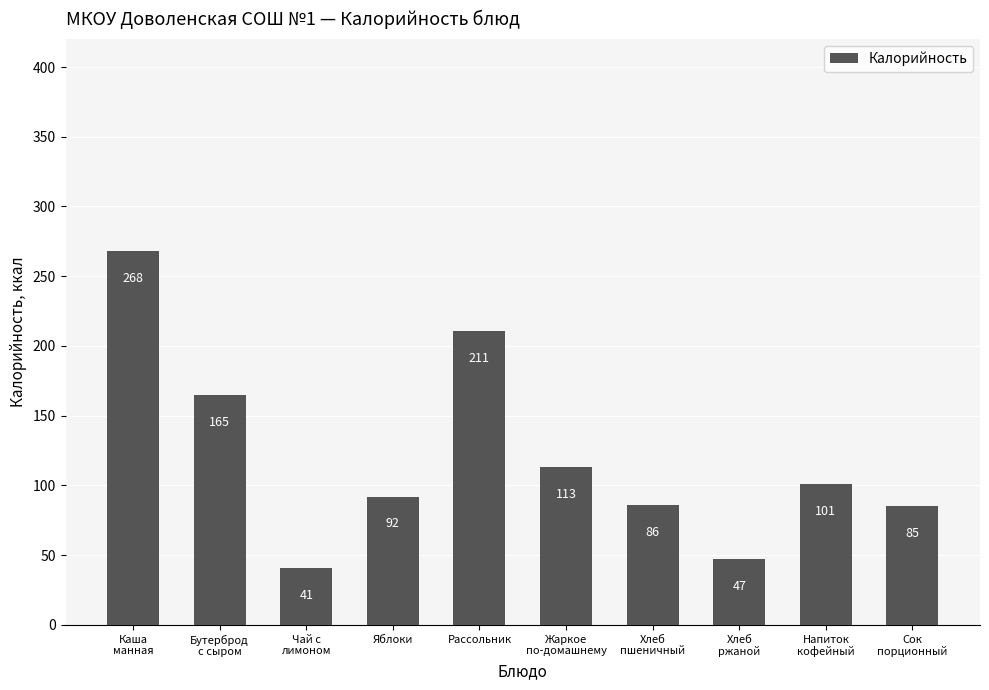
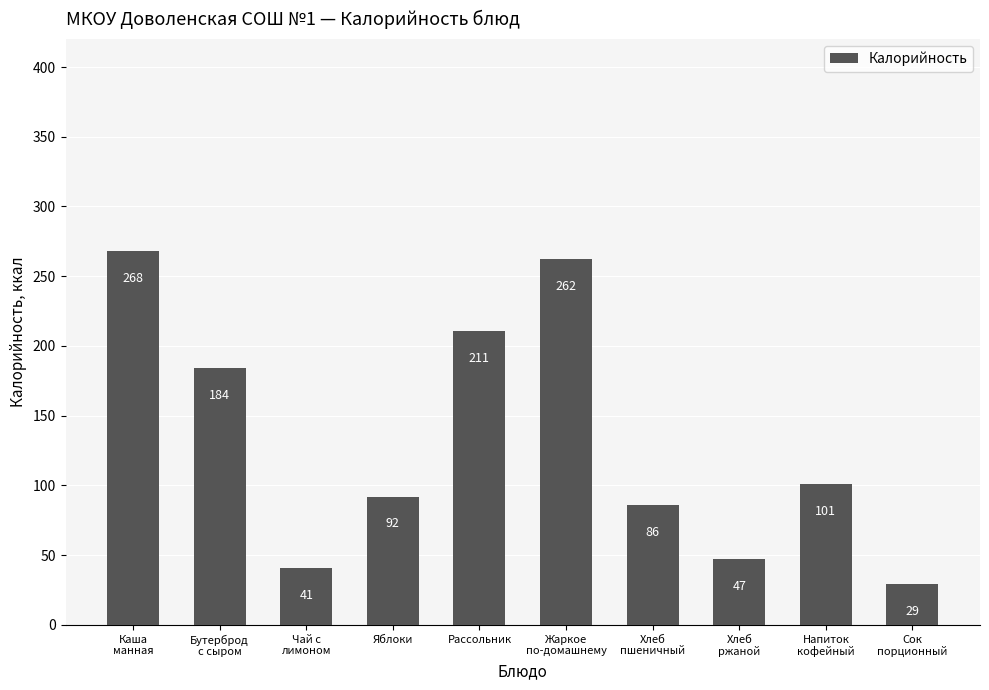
  {
    "Каша манная": 268,
-   "Бутерброд с сыром": 165,
+   "Бутерброд с сыром": 184,
    "Чай с лимоном": 41,
    "Яблоки": 92,
    "Рассольник": 211,
-   "Жаркое по-домашнему": 113,
+   "Жаркое по-домашнему": 262,
    "Хлеб пшеничный": 86,
    "Хлеб ржаной": 47,
    "Напиток кофейный": 101,
-   "Сок порционный": 85
+   "Сок порционный": 29
  }
